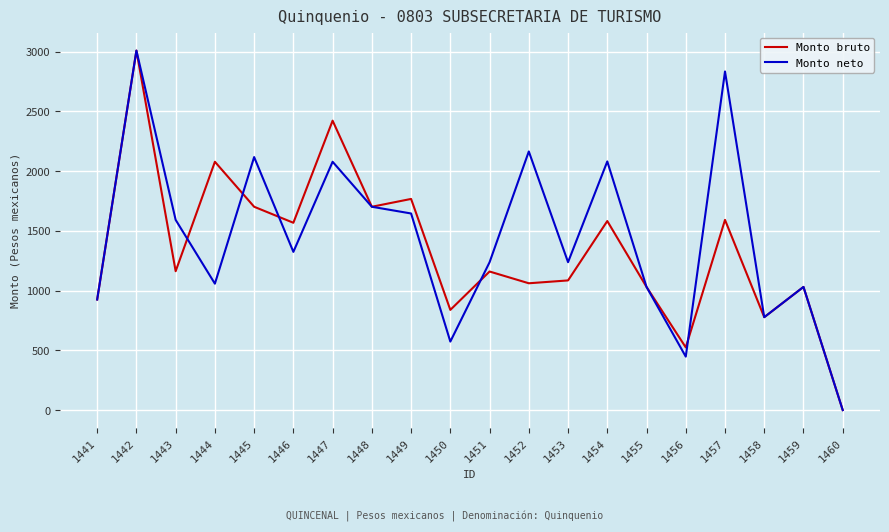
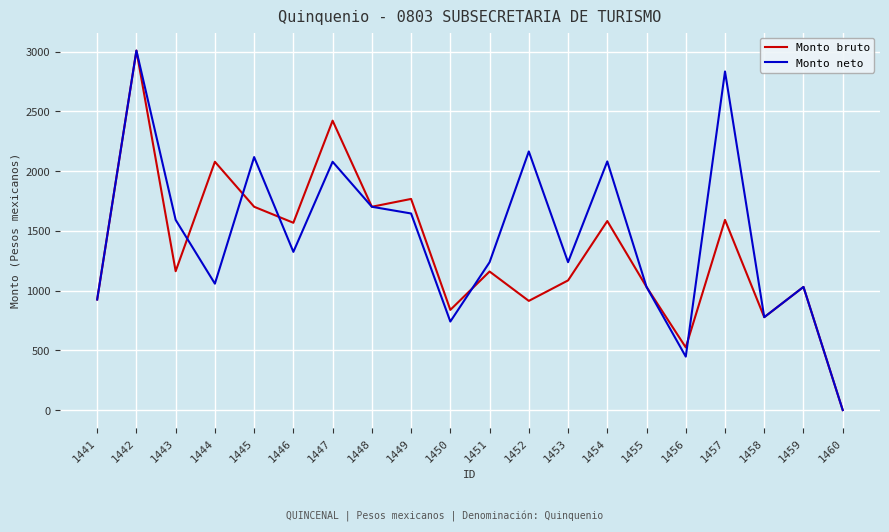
  {
    "Monto bruto": {
      "1443": 1160,
      "1444": 2080,
      "1445": 1700,
      "1446": 1570,
      "1447": 2420,
      "1449": 1770,
      "1450": 840,
      "1451": 1160,
-     "1452": 1060,
+     "1452": 910,
      "1453": 1090,
      "1454": 1580,
      "1456": 520,
      "1457": 1590
    },
    "Monto neto": {
      "1443": 1590,
      "1444": 1060,
      "1445": 2120,
      "1446": 1320,
      "1447": 2080,
      "1449": 1650,
-     "1450": 570,
+     "1450": 740,
      "1451": 1240,
      "1452": 2170,
      "1453": 1240,
      "1454": 2080,
      "1456": 450,
      "1457": 2830
    }
  }
